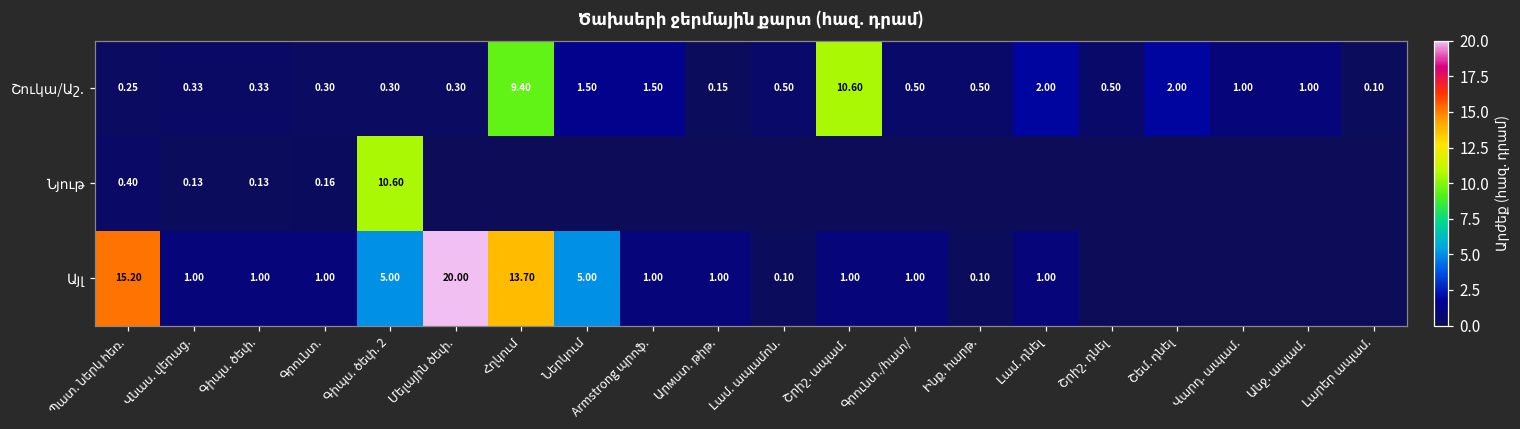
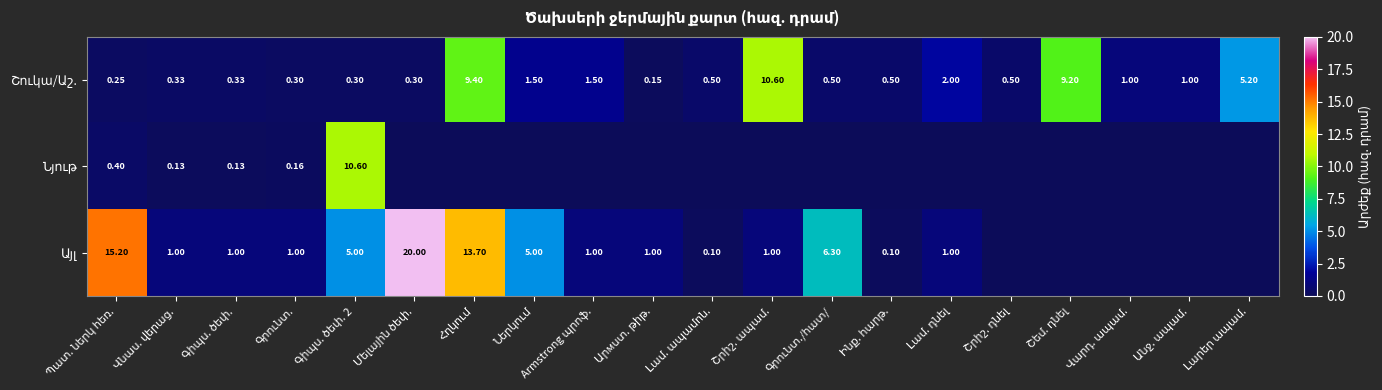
  {
    "Շուկա/Աշ.": {
      "Պատ. ներկ հեռ.": 0.25,
      "Վնաս. վերաց.": 0.33,
      "Գիպս. ծեփ.": 0.33,
      "Գրունտ.": 0.30,
      "Գիպս. ծեփ. 2": 0.30,
      "Մելային ծեփ.": 0.30,
      "Հղկում": 9.40,
      "Ներկում": 1.50,
      "Armstrong պրոֆ.": 1.50,
      "Արмստ. թիթ.": 0.15,
      "Լամ. ապամոն.": 0.50,
      "Շրիշ. ապամ.": 10.60,
      "Գրունտ./հատ/": 0.50,
      "Ինք. հարթ.": 0.50,
      "Լամ. դնել": 2.00,
      "Շրիշ. դնել": 0.50,
-     "Շեմ. դնել": 2.00,
+     "Շեմ. դնել": 9.20,
      "Վարդ. ապամ.": 1.00,
      "Անջ. ապամ.": 1.00,
-     "Լարեր ապամ.": 0.10
+     "Լարեր ապամ.": 5.20
    },
    "Նյութ": {
      "Պատ. ներկ հեռ.": 0.40,
      "Վնաս. վերաց.": 0.13,
      "Գիպս. ծեփ.": 0.13,
      "Գրունտ.": 0.16,
      "Գիպս. ծեփ. 2": 10.60
    },
    "Այլ": {
      "Պատ. ներկ հեռ.": 15.20,
      "Վնաս. վերաց.": 1.00,
      "Գիպս. ծեփ.": 1.00,
      "Գրունտ.": 1.00,
      "Գիպս. ծեփ. 2": 5.00,
      "Մելային ծեփ.": 20.00,
      "Հղկում": 13.70,
      "Ներկում": 5.00,
      "Armstrong պրոֆ.": 1.00,
      "Արмստ. թիթ.": 1.00,
      "Լամ. ապամոն.": 0.10,
      "Շրիշ. ապամ.": 1.00,
-     "Գրունտ./հատ/": 1.00,
+     "Գրունտ./հատ/": 6.30,
      "Ինք. հարթ.": 0.10,
      "Լամ. դնել": 1.00
    }
  }
